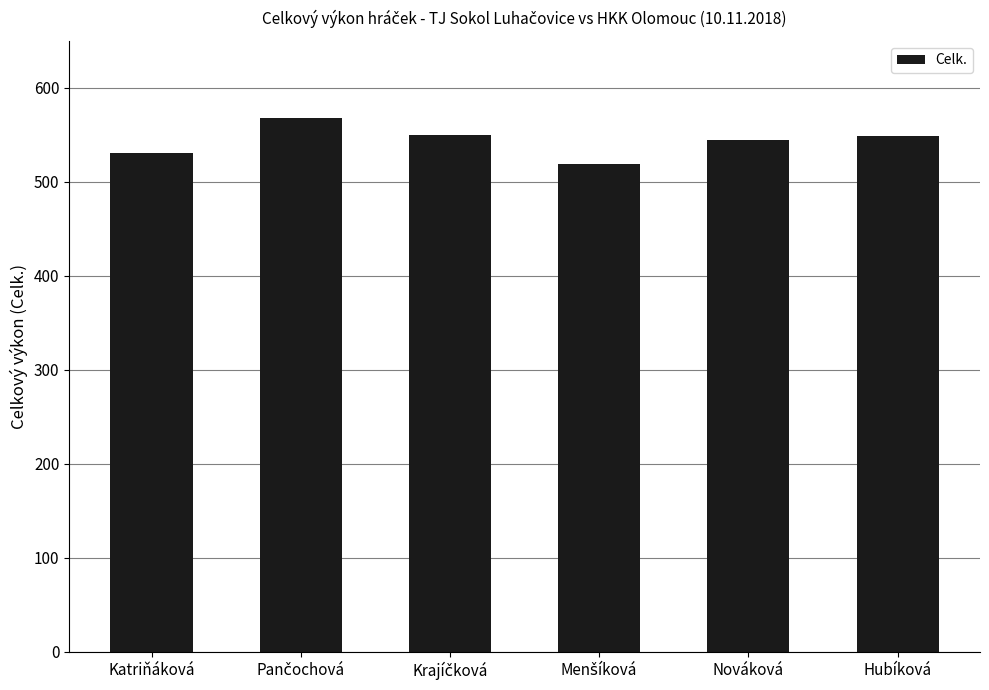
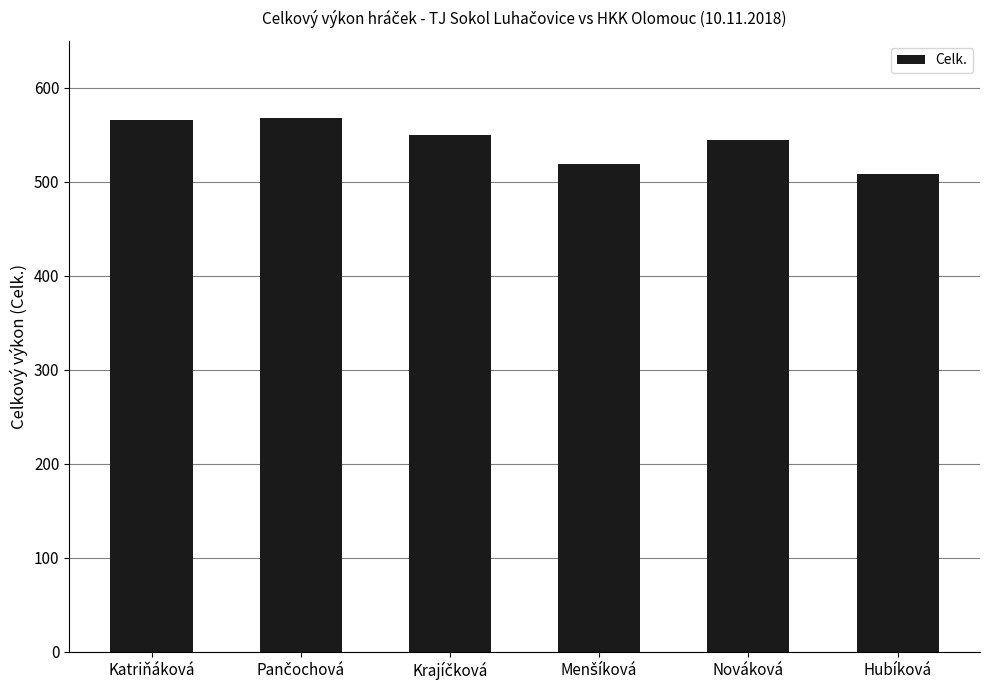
  {
-   "Katriňáková": 530,
+   "Katriňáková": 570,
    "Pančochová": 570,
    "Krajíčková": 550,
    "Menšíková": 520,
    "Nováková": 550,
-   "Hubíková": 550
+   "Hubíková": 510
  }
